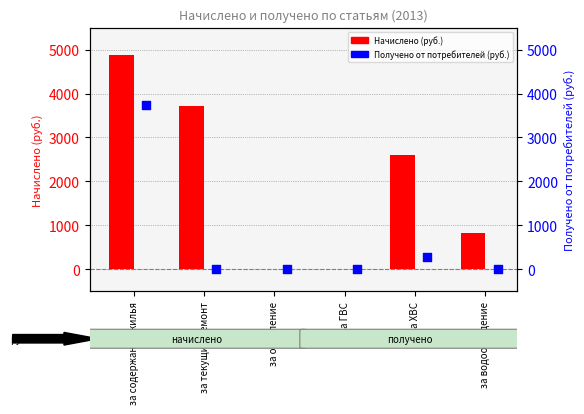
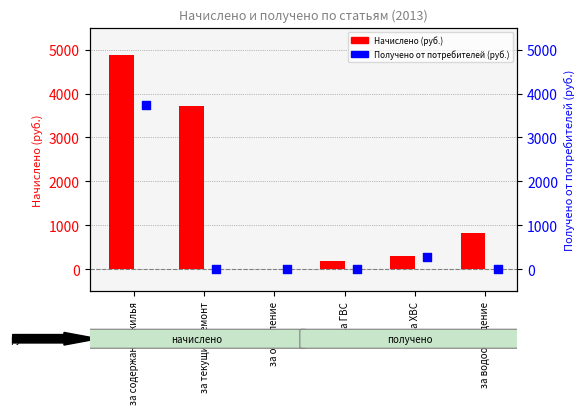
  {
    "Начислено (руб.)": {
      "за содержание жилья": 4900,
      "за текущий ремонт": 3700,
      "за отопление": 0,
-     "за ГВС": 0,
-     "за ХВС": 2600,
+     "за ГВС": 200,
+     "за ХВС": 300,
      "за водоотведение": 800
    }
  }
